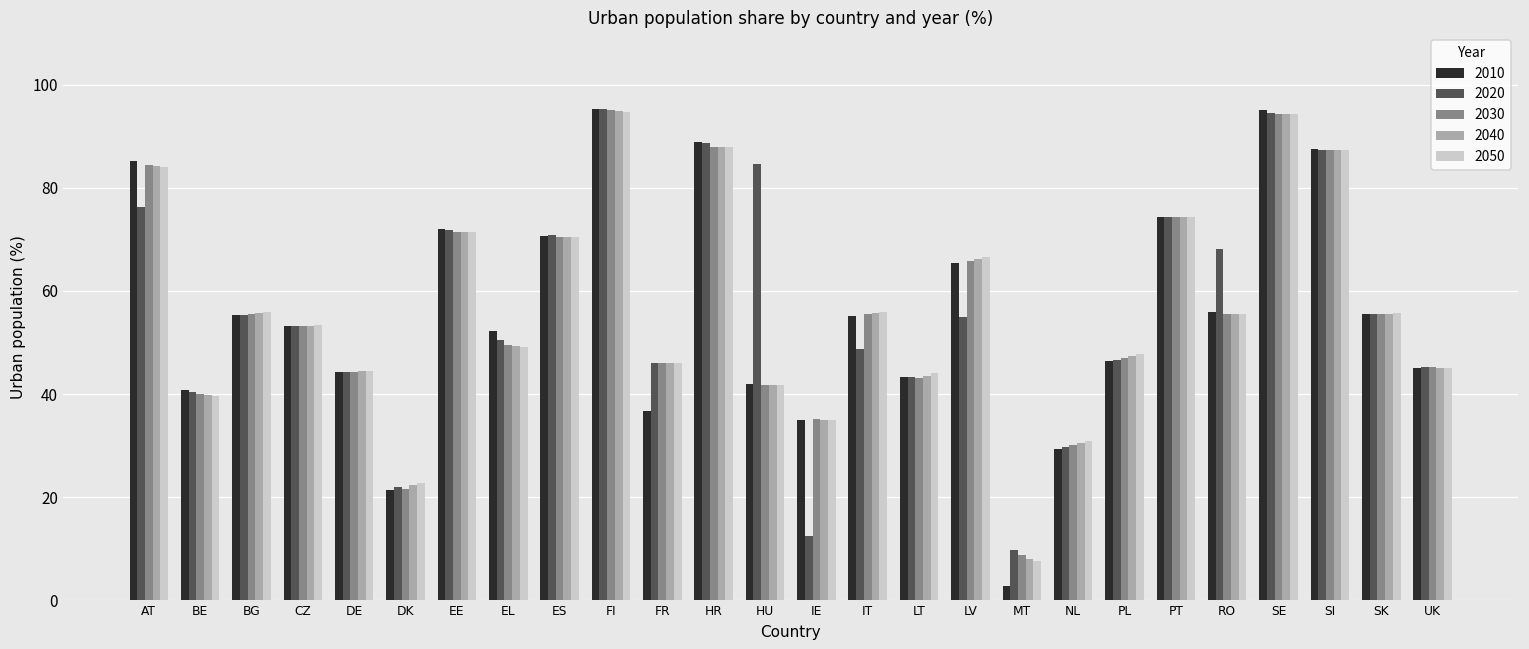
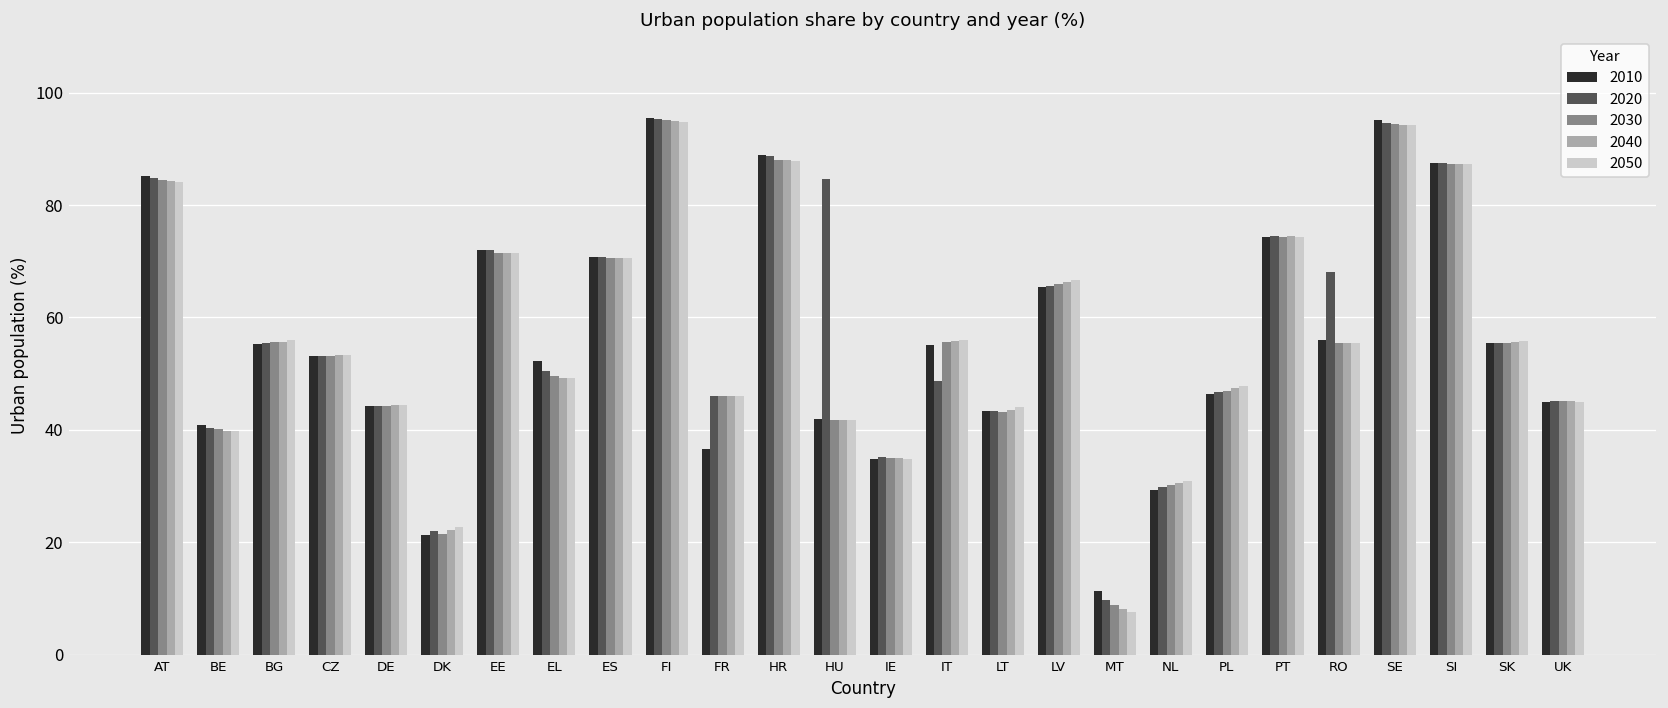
  {
    "2010": {
      "AT": 85,
      "BE": 41,
      "BG": 55,
      "CZ": 53,
      "DE": 44,
      "DK": 21,
      "EE": 72,
      "EL": 52,
      "ES": 71,
      "FI": 95,
      "FR": 37,
      "HR": 89,
      "HU": 42,
      "IE": 35,
      "IT": 55,
      "LT": 43,
      "LV": 65,
-     "MT": 3,
+     "MT": 11,
      "NL": 29,
      "PL": 46,
      "PT": 74,
      "RO": 56,
      "SE": 95,
      "SI": 88,
      "SK": 56,
      "UK": 45
    },
    "2020": {
-     "AT": 76,
+     "AT": 85,
      "BE": 40,
      "BG": 55,
      "CZ": 53,
      "DE": 44,
      "DK": 22,
      "EE": 72,
      "EL": 51,
      "ES": 71,
      "FI": 95,
      "FR": 46,
      "HR": 89,
      "HU": 85,
-     "IE": 12,
+     "IE": 35,
      "IT": 49,
      "LT": 43,
-     "LV": 55,
+     "LV": 66,
      "MT": 10,
      "NL": 30,
      "PL": 47,
      "PT": 74,
      "RO": 68,
      "SE": 95,
      "SI": 87,
      "SK": 55,
      "UK": 45
    }
  }
